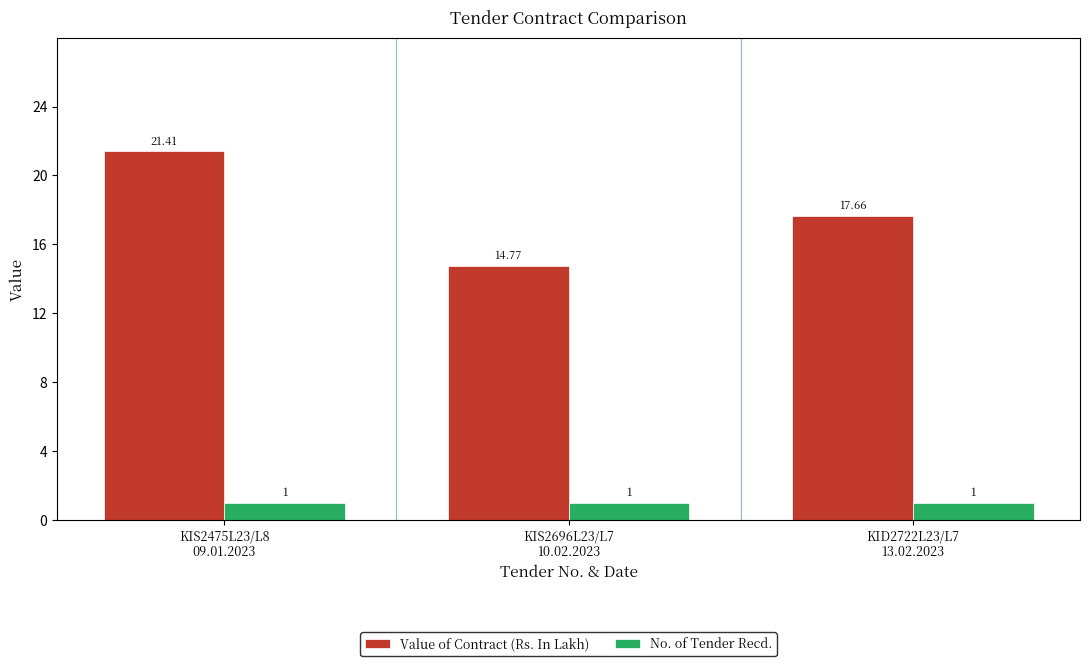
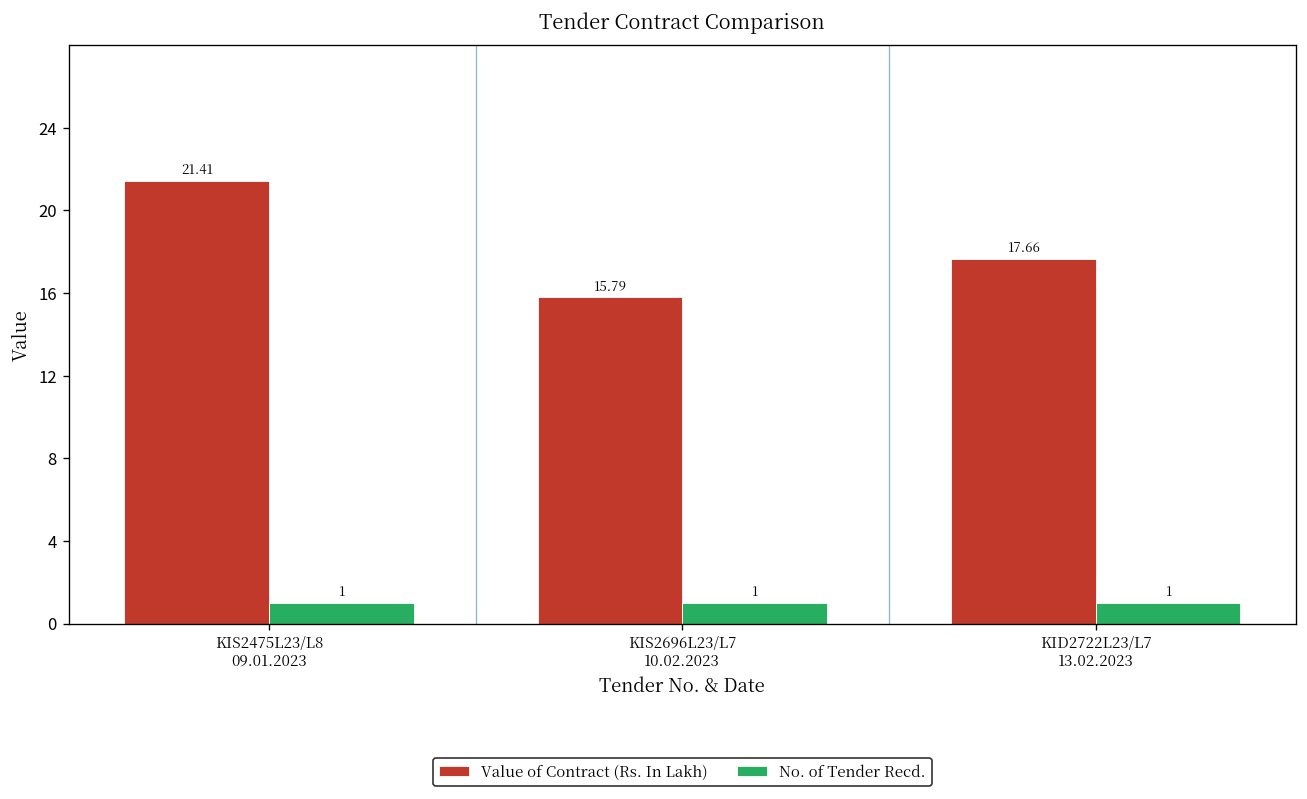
  {
    "Value of Contract (Rs. In Lakh)": {
      "KIS2475L23/L8 09.01.2023": 21.41,
-     "KIS2696L23/L7 10.02.2023": 14.77,
+     "KIS2696L23/L7 10.02.2023": 15.79,
      "KID2722L23/L7 13.02.2023": 17.66
    },
    "No. of Tender Recd.": {
      "KIS2475L23/L8 09.01.2023": 1,
      "KIS2696L23/L7 10.02.2023": 1,
      "KID2722L23/L7 13.02.2023": 1
    }
  }
